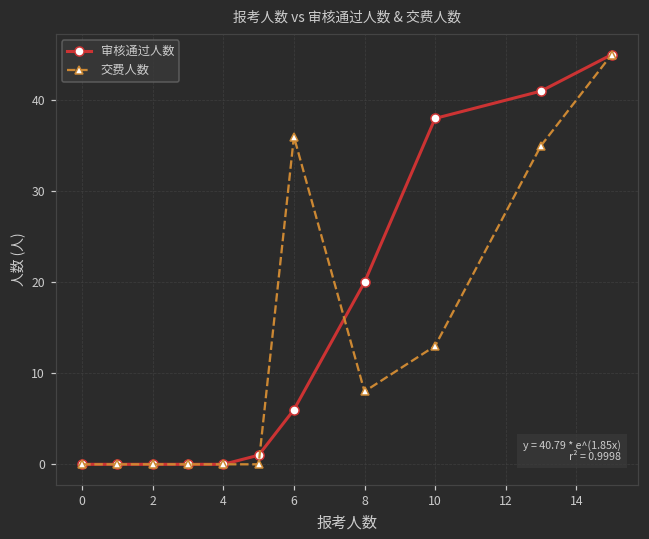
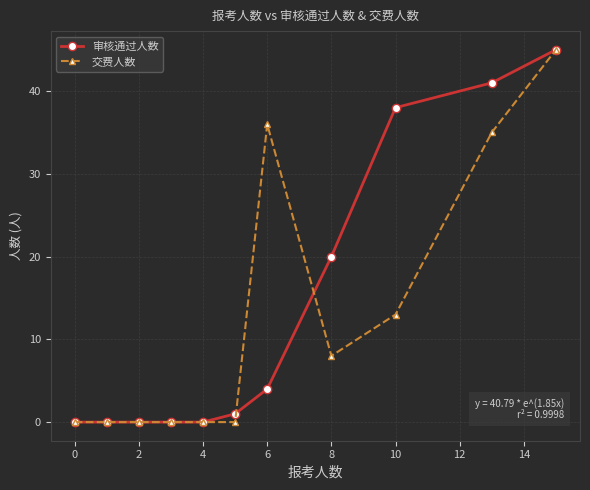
  {
    "审核通过人数": {
-     "6": 6,
+     "6": 4,
      "8": 20,
      "10": 38
    },
    "交费人数": {
      "6": 36,
      "8": 8,
      "10": 13
    }
  }
